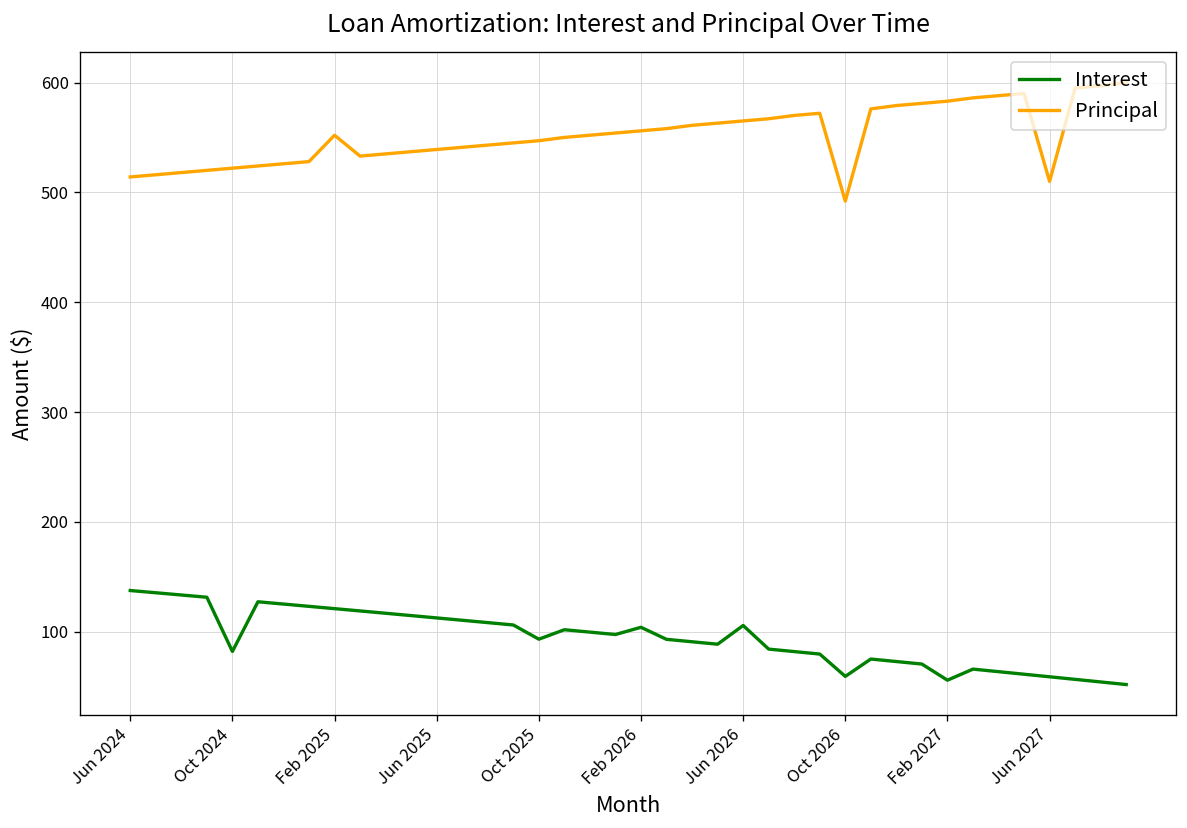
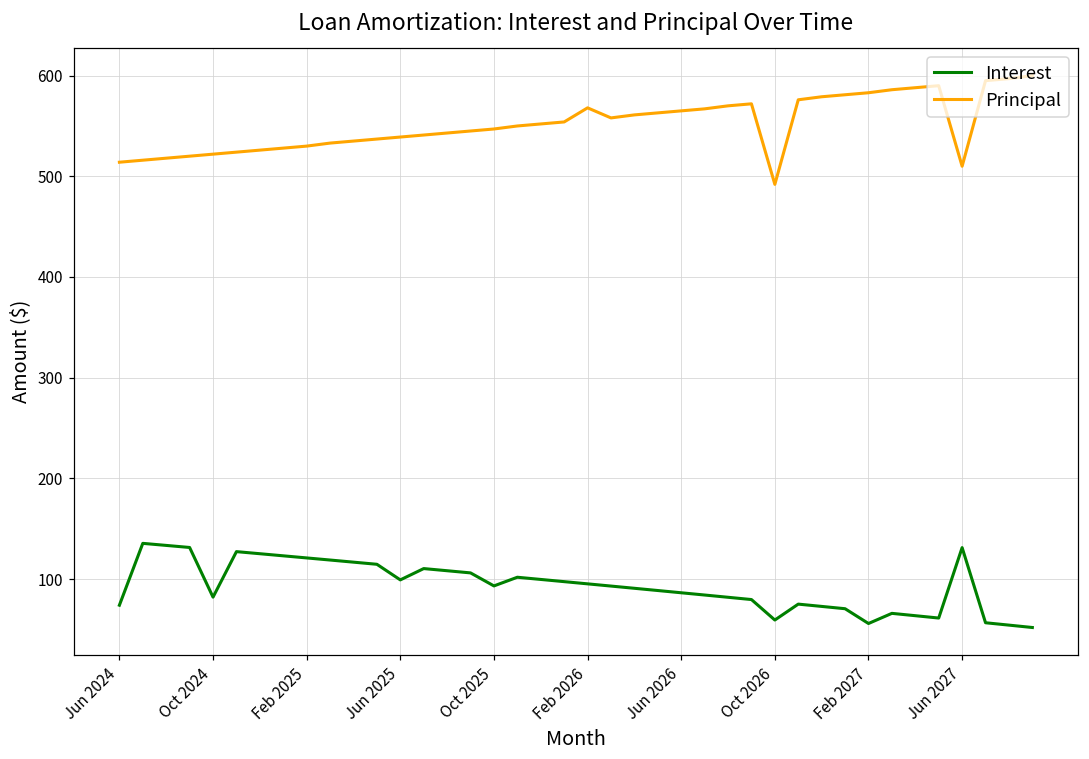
  {
    "Interest": {
-     "Jun 2024": 140,
+     "Jun 2024": 70,
      "Oct 2024": 80,
      "Feb 2025": 120,
-     "Jun 2025": 110,
+     "Jun 2025": 100,
      "Oct 2025": 90,
-     "Feb 2026": 104,
-     "Jun 2026": 110,
+     "Feb 2026": 95,
+     "Jun 2026": 90,
      "Oct 2026": 60,
      "Feb 2027": 60,
-     "Jun 2027": 60
+     "Jun 2027": 130
    },
    "Principal": {
      "Jun 2024": 510,
      "Oct 2024": 520,
-     "Feb 2025": 550,
+     "Feb 2025": 530,
      "Jun 2025": 540,
      "Oct 2025": 550,
-     "Feb 2026": 560,
+     "Feb 2026": 570,
      "Jun 2026": 570,
      "Oct 2026": 490,
      "Feb 2027": 580,
      "Jun 2027": 510
    }
  }
